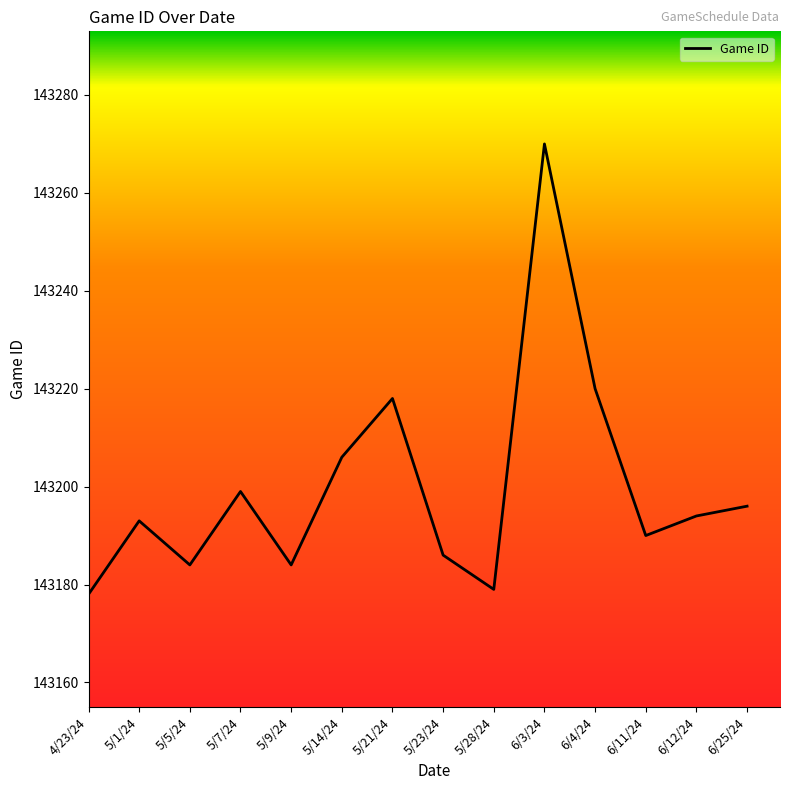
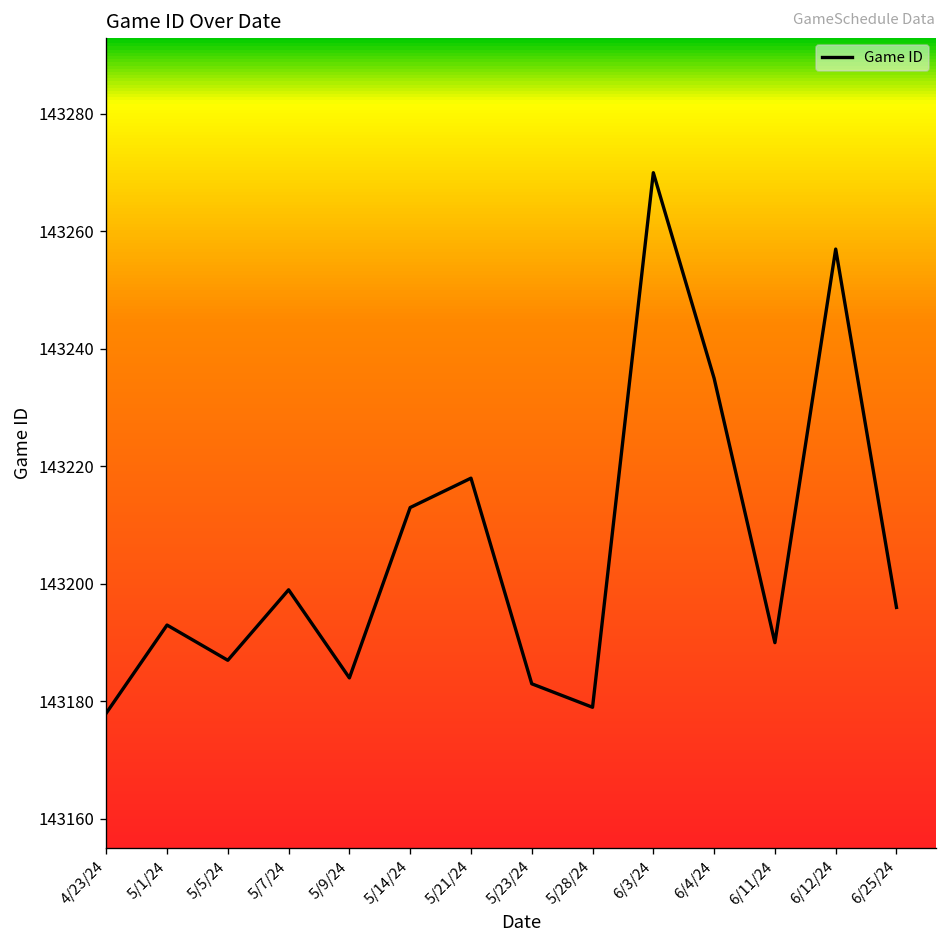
  {
    "4/23/24": 143178,
    "5/1/24": 143193,
-   "5/5/24": 143184,
+   "5/5/24": 143187,
    "5/7/24": 143199,
    "5/9/24": 143184,
-   "5/14/24": 143206,
+   "5/14/24": 143213,
    "5/21/24": 143218,
-   "5/23/24": 143186,
+   "5/23/24": 143183,
    "5/28/24": 143179,
    "6/3/24": 143270,
-   "6/4/24": 143220,
+   "6/4/24": 143235,
    "6/11/24": 143190,
-   "6/12/24": 143194,
+   "6/12/24": 143257,
    "6/25/24": 143196
  }
